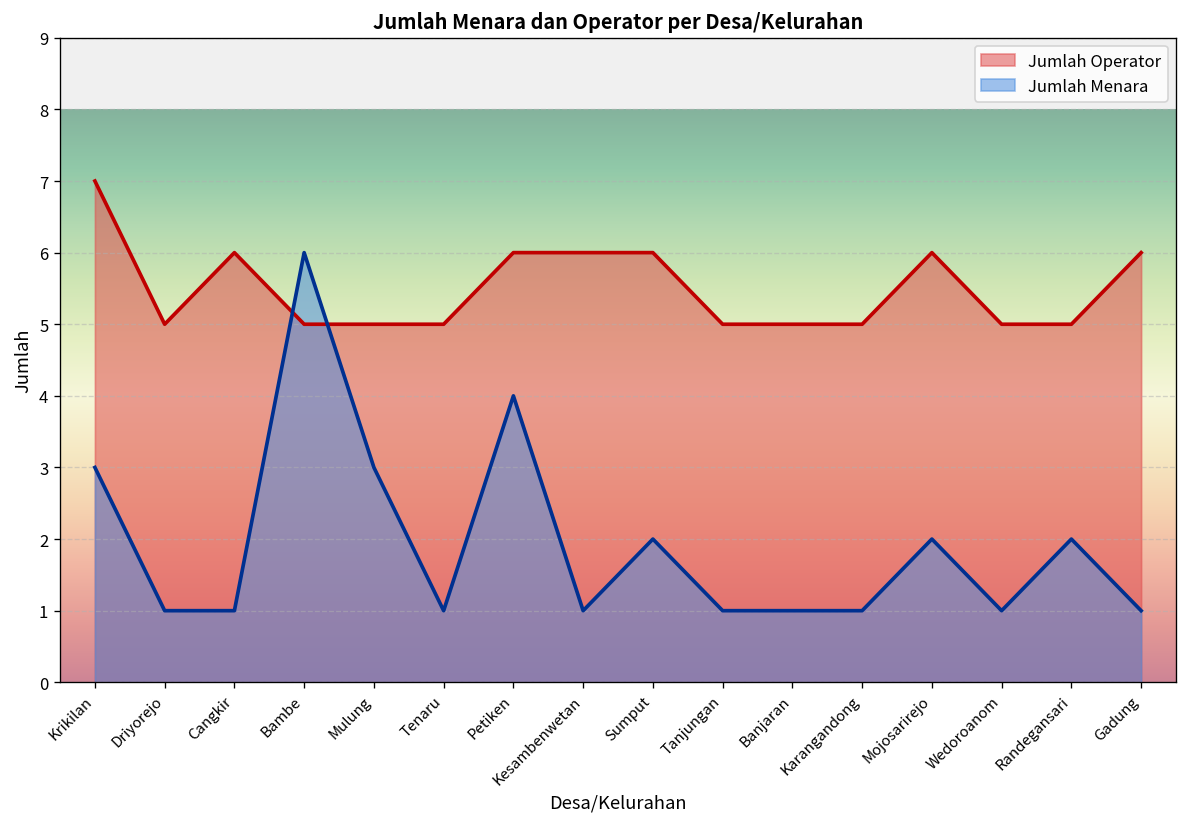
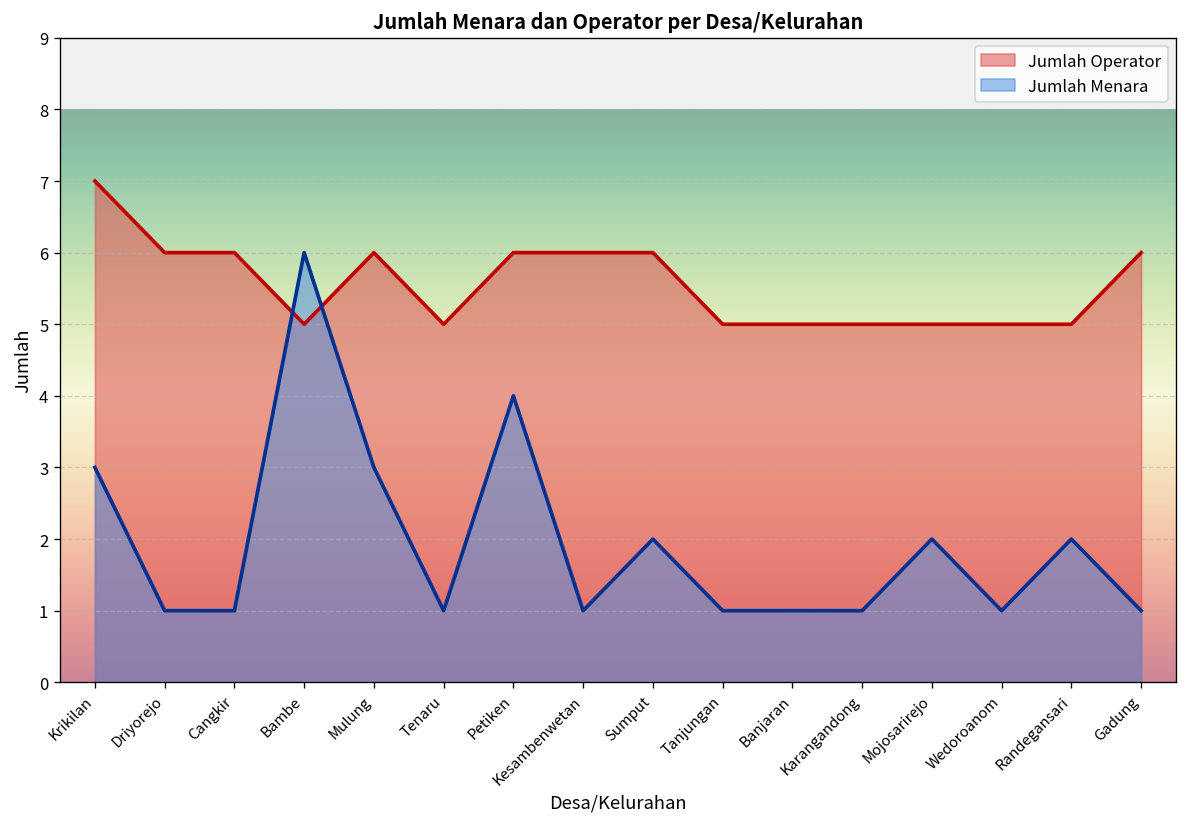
  {
    "Jumlah Operator": {
      "Krikilan": 7,
-     "Driyorejo": 5,
+     "Driyorejo": 6,
      "Cangkir": 6,
      "Bambe": 5,
-     "Mulung": 5,
+     "Mulung": 6,
      "Tenaru": 5,
      "Petiken": 6,
      "Kesambenwetan": 6,
      "Sumput": 6,
      "Tanjungan": 5,
      "Banjaran": 5,
      "Karangandong": 5,
-     "Mojosarirejo": 6,
+     "Mojosarirejo": 5,
      "Wedoroanom": 5,
      "Randegansari": 5,
      "Gadung": 6
    },
    "Jumlah Menara": {
      "Krikilan": 3,
      "Driyorejo": 1,
      "Cangkir": 1,
      "Bambe": 6,
      "Mulung": 3,
      "Tenaru": 1,
      "Petiken": 4,
      "Kesambenwetan": 1,
      "Sumput": 2,
      "Tanjungan": 1,
      "Banjaran": 1,
      "Karangandong": 1,
      "Mojosarirejo": 2,
      "Wedoroanom": 1,
      "Randegansari": 2,
      "Gadung": 1
    }
  }
